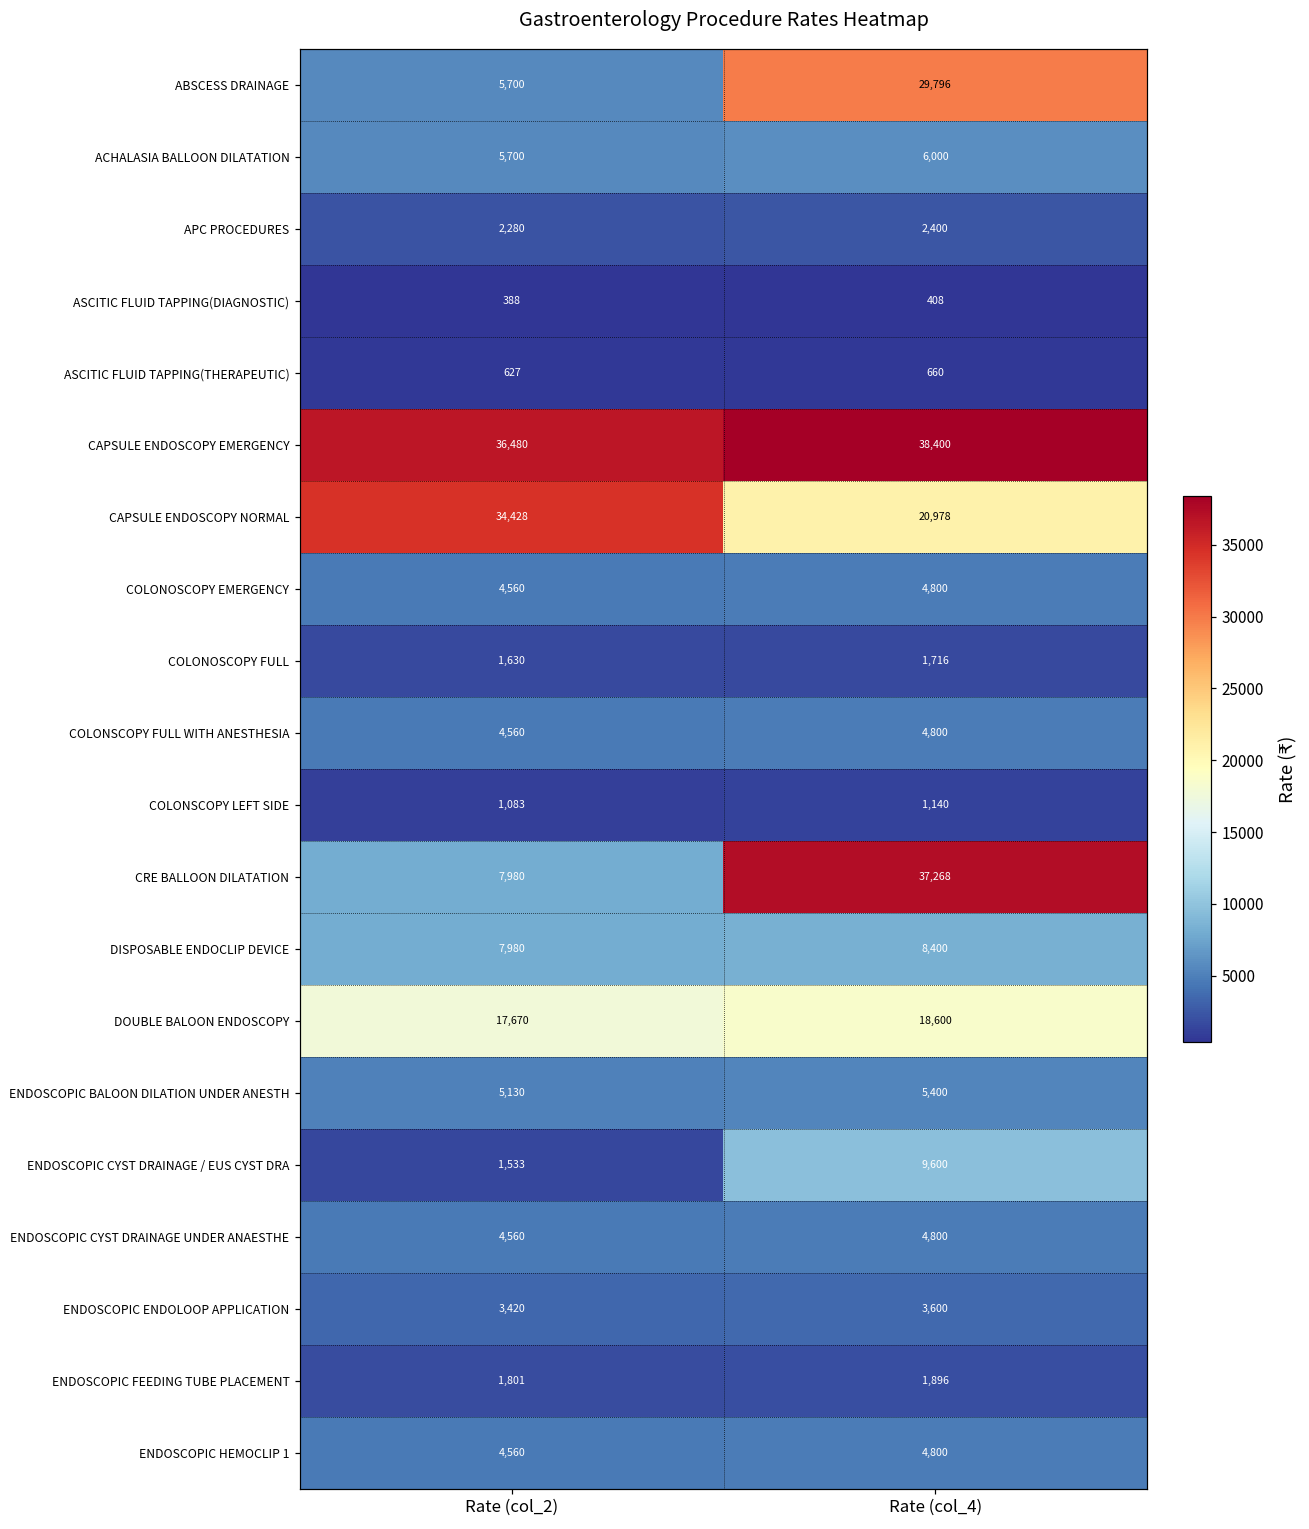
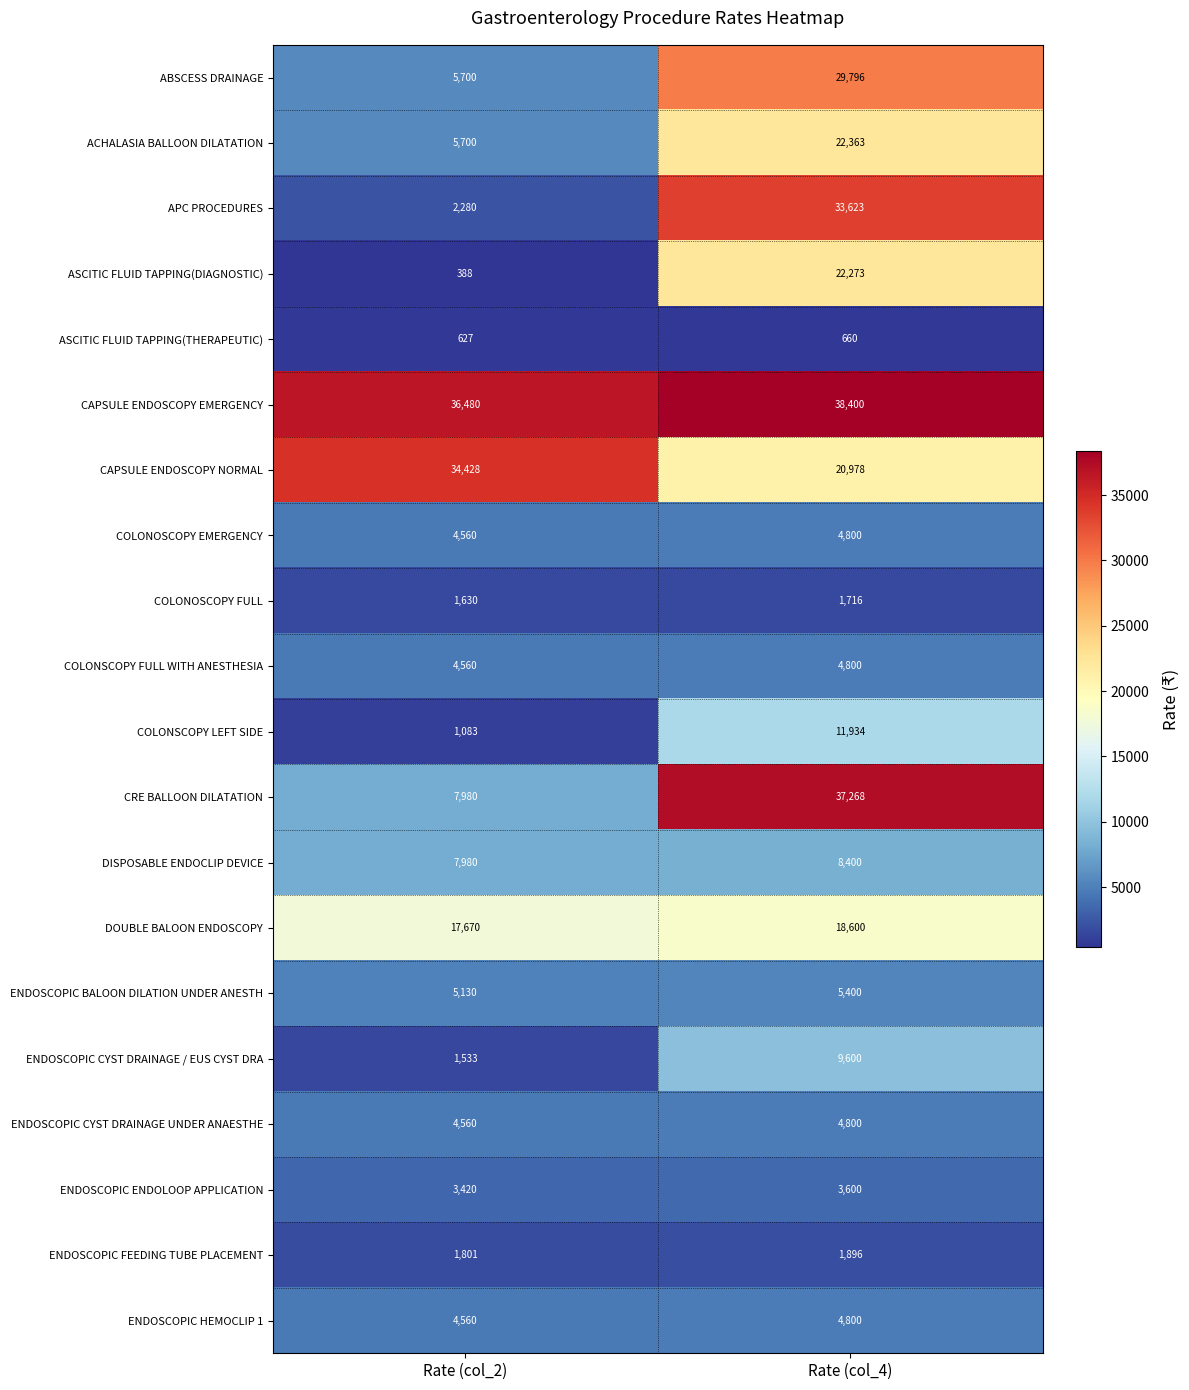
  {
    "ABSCESS DRAINAGE": {
      "Rate (col_2)": "5,700",
      "Rate (col_4)": "29,796"
    },
    "ACHALASIA BALLOON DILATATION": {
      "Rate (col_2)": "5,700",
-     "Rate (col_4)": "6,000"
+     "Rate (col_4)": "22,363"
    },
    "APC PROCEDURES": {
      "Rate (col_2)": "2,280",
-     "Rate (col_4)": "2,400"
+     "Rate (col_4)": "33,623"
    },
    "ASCITIC FLUID TAPPING(DIAGNOSTIC)": {
      "Rate (col_2)": "388",
-     "Rate (col_4)": "408"
+     "Rate (col_4)": "22,273"
    },
    "ASCITIC FLUID TAPPING(THERAPEUTIC)": {
      "Rate (col_2)": "627",
      "Rate (col_4)": "660"
    },
    "CAPSULE ENDOSCOPY EMERGENCY": {
      "Rate (col_2)": "36,480",
      "Rate (col_4)": "38,400"
    },
    "CAPSULE ENDOSCOPY NORMAL": {
      "Rate (col_2)": "34,428",
      "Rate (col_4)": "20,978"
    },
    "COLONOSCOPY EMERGENCY": {
      "Rate (col_2)": "4,560",
      "Rate (col_4)": "4,800"
    },
    "COLONOSCOPY FULL": {
      "Rate (col_2)": "1,630",
      "Rate (col_4)": "1,716"
    },
    "COLONSCOPY FULL WITH ANESTHESIA": {
      "Rate (col_2)": "4,560",
      "Rate (col_4)": "4,800"
    },
    "COLONSCOPY LEFT SIDE": {
      "Rate (col_2)": "1,083",
-     "Rate (col_4)": "1,140"
+     "Rate (col_4)": "11,934"
    },
    "CRE BALLOON DILATATION": {
      "Rate (col_2)": "7,980",
      "Rate (col_4)": "37,268"
    },
    "DISPOSABLE ENDOCLIP DEVICE": {
      "Rate (col_2)": "7,980",
      "Rate (col_4)": "8,400"
    },
    "DOUBLE BALOON ENDOSCOPY": {
      "Rate (col_2)": "17,670",
      "Rate (col_4)": "18,600"
    },
    "ENDOSCOPIC BALOON DILATION UNDER ANESTH": {
      "Rate (col_2)": "5,130",
      "Rate (col_4)": "5,400"
    },
    "ENDOSCOPIC CYST DRAINAGE / EUS CYST DRA": {
      "Rate (col_2)": "1,533",
      "Rate (col_4)": "9,600"
    },
    "ENDOSCOPIC CYST DRAINAGE UNDER ANAESTHE": {
      "Rate (col_2)": "4,560",
      "Rate (col_4)": "4,800"
    },
    "ENDOSCOPIC ENDOLOOP APPLICATION": {
      "Rate (col_2)": "3,420",
      "Rate (col_4)": "3,600"
    },
    "ENDOSCOPIC FEEDING TUBE PLACEMENT": {
      "Rate (col_2)": "1,801",
      "Rate (col_4)": "1,896"
    },
    "ENDOSCOPIC HEMOCLIP 1": {
      "Rate (col_2)": "4,560",
      "Rate (col_4)": "4,800"
    }
  }
